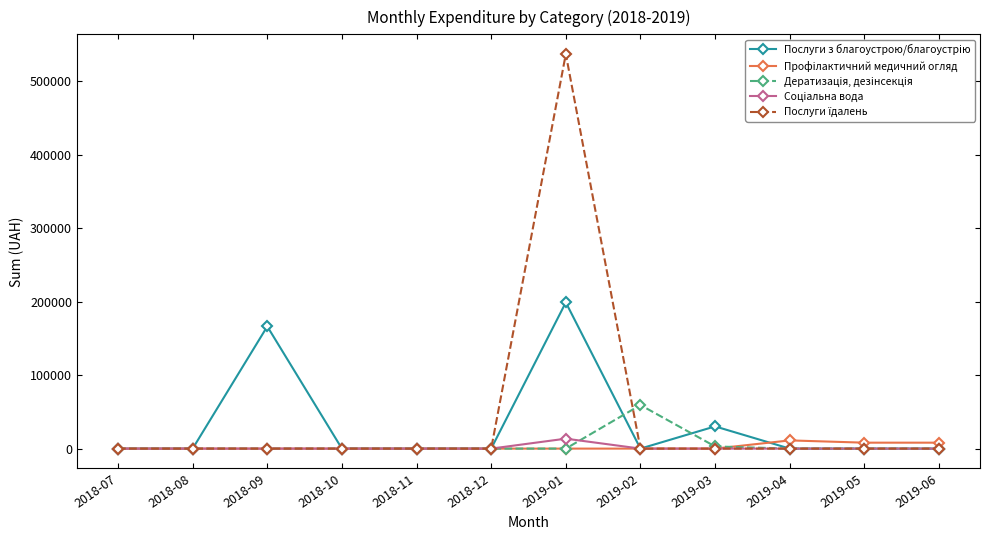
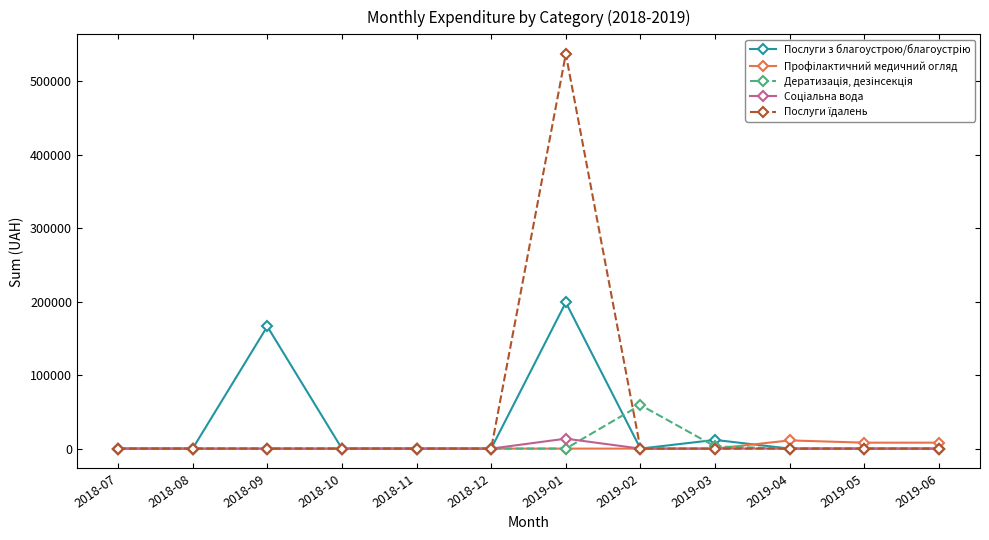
  {
    "Послуги з благоустрою/благоустрію": {
      "2018-09": 170000,
      "2019-01": 200000,
-     "2019-03": 30000
+     "2019-03": 10000
    },
    "Профілактичний медичний огляд": {
      "2019-04": 10000,
      "2019-05": 10000,
      "2019-06": 10000
    },
    "Дератизація, дезінсекція": {
      "2019-02": 60000
    },
    "Соціальна вода": {
      "2019-01": 10000
    },
    "Послуги їдалень": {
      "2019-01": 540000
    }
  }
